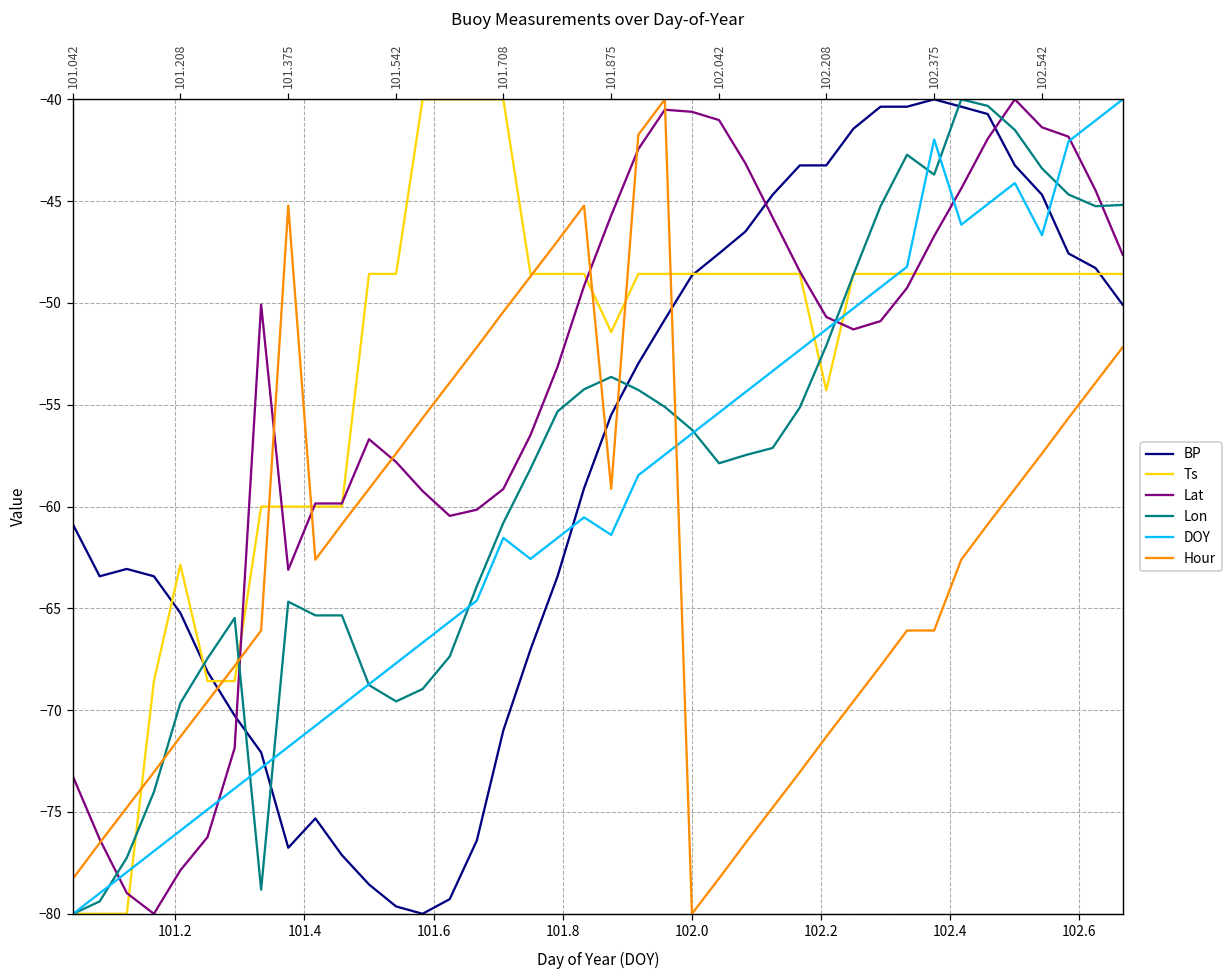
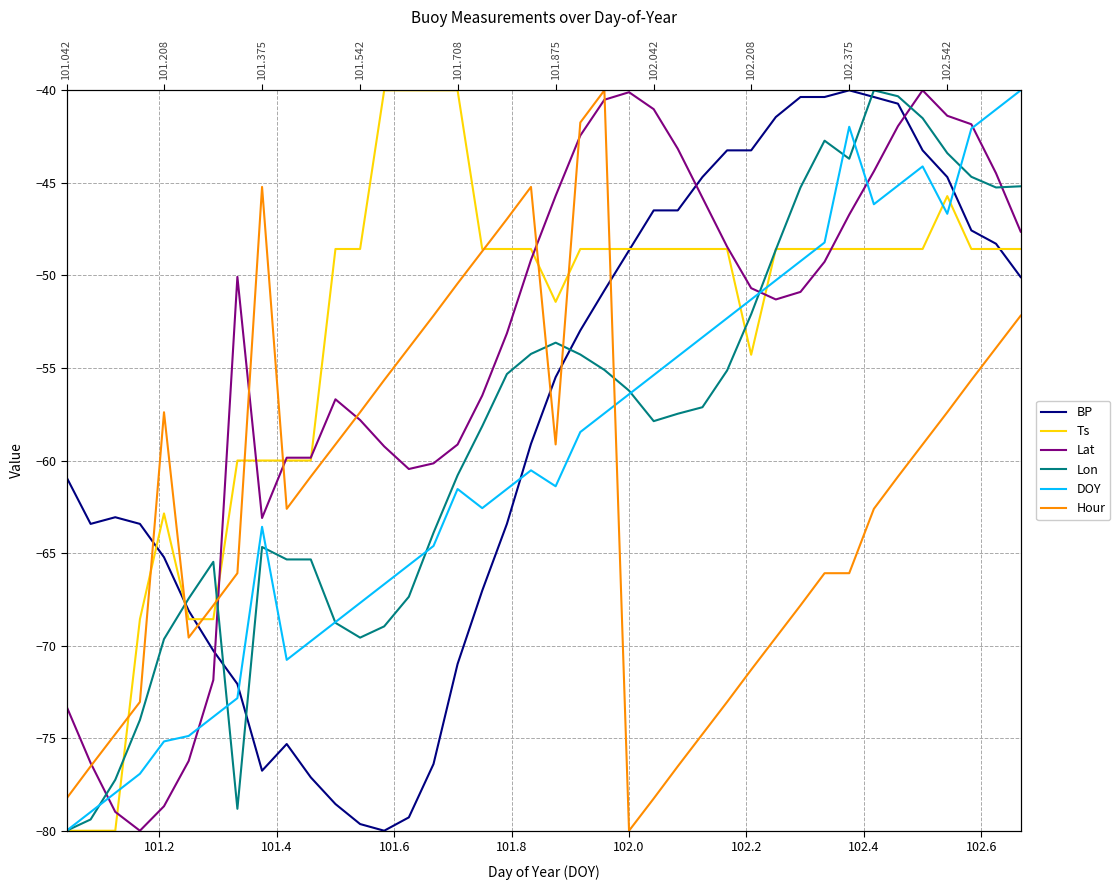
  {
    "BP": {
      "101.042": -60.9,
      "101.208": -65.2,
      "101.375": -76.8,
      "101.542": -79.6,
      "101.708": -71.0,
      "101.875": -55.5,
-     "102.042": -47.6,
+     "102.042": -46.5,
      "102.208": -43.2,
      "102.375": -40.0,
      "102.542": -44.7
    },
    "Ts": {
      "101.208": -62.9,
      "101.375": -60.0,
      "101.542": -48.6,
      "101.708": -40.0,
      "101.875": -51.4,
      "102.042": -48.6,
      "102.208": -54.3,
      "102.375": -48.6,
-     "102.542": -48.6
+     "102.542": -45.7
    },
    "Lat": {
      "101.042": -73.3,
-     "101.208": -77.9,
+     "101.208": -78.7,
      "101.375": -63.1,
      "101.542": -57.8,
      "101.708": -59.1,
      "101.875": -45.7,
-     "102.0": -40.6,
+     "102.0": -40.1,
      "102.042": -41.0,
      "102.208": -50.7,
      "102.375": -46.7,
      "102.542": -41.4
    },
    "Lon": {
      "101.208": -69.6,
      "101.375": -64.7,
      "101.542": -69.6,
      "101.708": -60.8,
      "101.875": -53.6,
      "102.0": -56.2,
      "102.042": -57.9,
      "102.208": -52.1,
      "102.375": -43.7,
      "102.542": -43.4
    },
    "DOY": {
-     "101.208": -75.9,
-     "101.375": -71.8,
+     "101.208": -75.2,
+     "101.375": -63.6,
      "101.542": -67.7,
      "101.708": -61.5,
      "101.875": -61.4,
      "102.0": -56.4,
      "102.042": -55.4,
      "102.208": -51.3,
      "102.375": -42.0,
      "102.542": -46.7
    },
    "Hour": {
      "101.042": -78.3,
-     "101.208": -71.3,
+     "101.208": -57.4,
      "101.375": -45.2,
      "101.542": -57.4,
      "101.708": -50.4,
      "101.875": -59.1,
      "102.0": -80.0,
      "102.042": -78.3,
      "102.208": -71.3,
      "102.375": -66.1,
      "102.542": -57.4
    }
  }
